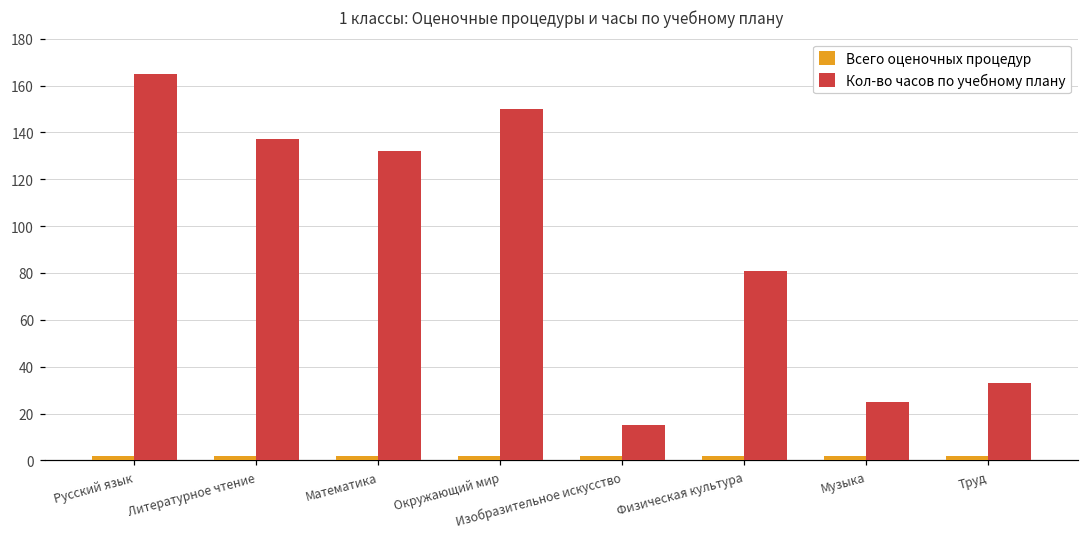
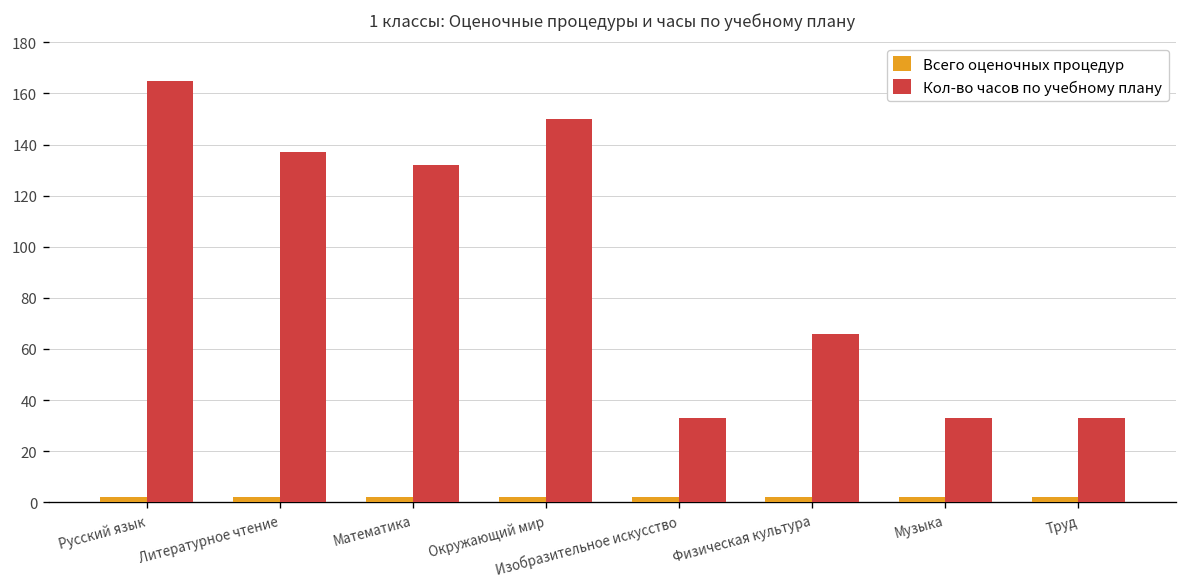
  {
    "Всего оценочных процедур": {
      "Русский язык": 2,
      "Литературное чтение": 2,
      "Математика": 2,
      "Окружающий мир": 2,
      "Изобразительное искусство": 2,
      "Физическая культура": 2,
      "Музыка": 2,
      "Труд": 2
    },
    "Кол-во часов по учебному плану": {
      "Русский язык": 165,
      "Литературное чтение": 137,
      "Математика": 132,
      "Окружающий мир": 150,
-     "Изобразительное искусство": 15,
-     "Физическая культура": 81,
-     "Музыка": 25,
+     "Изобразительное искусство": 33,
+     "Физическая культура": 66,
+     "Музыка": 33,
      "Труд": 33
    }
  }
